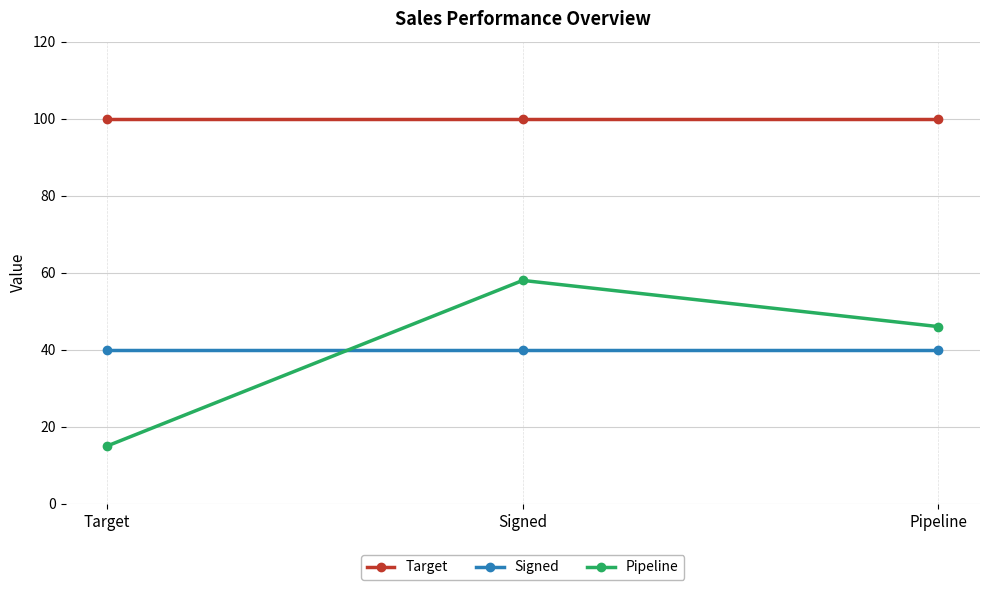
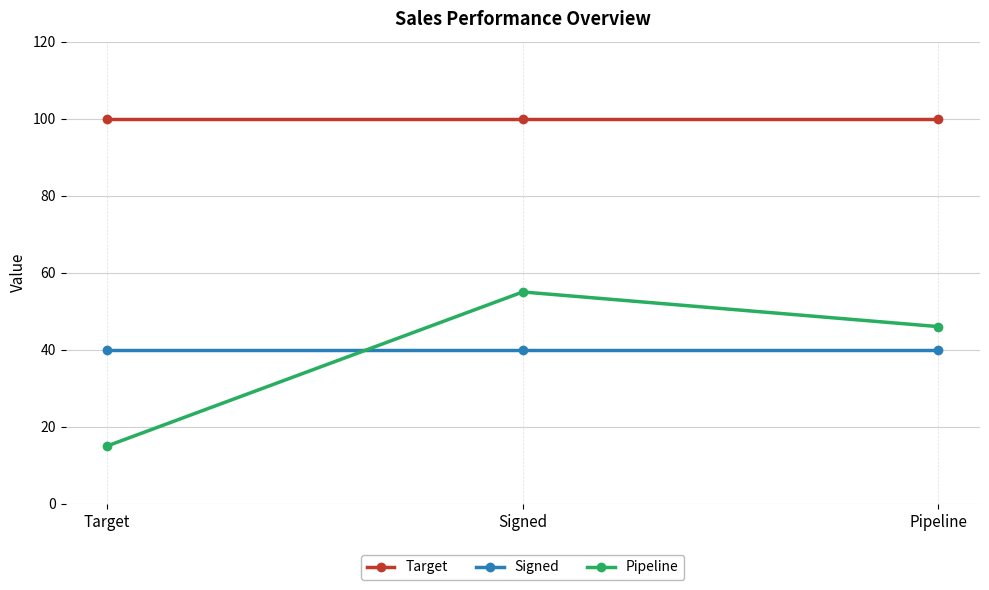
  {
    "Target": {
      "Target": 100,
      "Signed": 100,
      "Pipeline": 100
    },
    "Signed": {
      "Target": 40,
      "Signed": 40,
      "Pipeline": 40
    },
    "Pipeline": {
      "Target": 15,
-     "Signed": 58,
+     "Signed": 55,
      "Pipeline": 46
    }
  }
